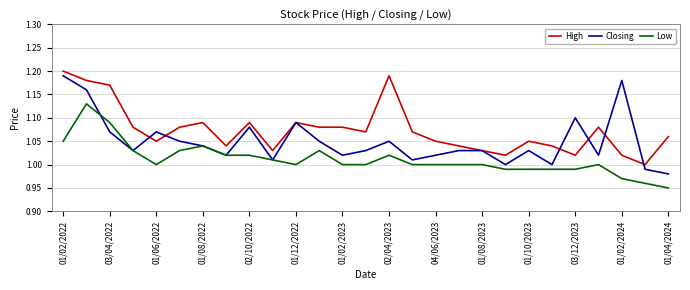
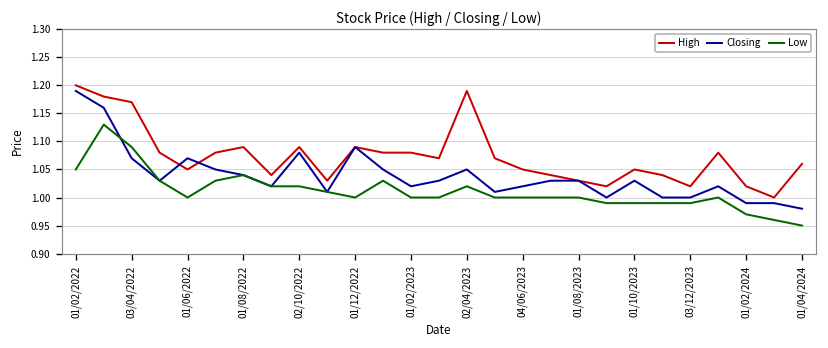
  {
    "High": {
      "01/02/2022": 1.20,
      "03/04/2022": 1.17,
      "01/06/2022": 1.05,
      "01/08/2022": 1.09,
      "02/10/2022": 1.09,
      "01/02/2023": 1.08,
      "02/04/2023": 1.19,
      "04/06/2023": 1.05,
      "01/10/2023": 1.05,
      "03/12/2023": 1.02,
      "01/02/2024": 1.02,
      "01/04/2024": 1.06
    },
    "Closing": {
      "01/02/2022": 1.19,
      "03/04/2022": 1.07,
      "01/06/2022": 1.07,
      "02/10/2022": 1.08,
      "01/02/2023": 1.02,
      "02/04/2023": 1.05,
      "04/06/2023": 1.02,
      "01/10/2023": 1.03,
-     "03/12/2023": 1.1,
-     "01/02/2024": 1.18,
+     "03/12/2023": 1.0,
+     "01/02/2024": 0.99,
      "01/04/2024": 0.98
    },
    "Low": {
      "01/02/2022": 1.05,
      "03/04/2022": 1.09,
      "01/06/2022": 1.00,
      "02/10/2022": 1.02,
      "01/12/2022": 1.00,
      "01/02/2023": 1.00,
      "02/04/2023": 1.02,
      "04/06/2023": 1.00,
      "01/08/2023": 1.00,
      "01/10/2023": 0.99,
      "03/12/2023": 0.99,
      "01/02/2024": 0.97,
      "01/04/2024": 0.95
    }
  }
